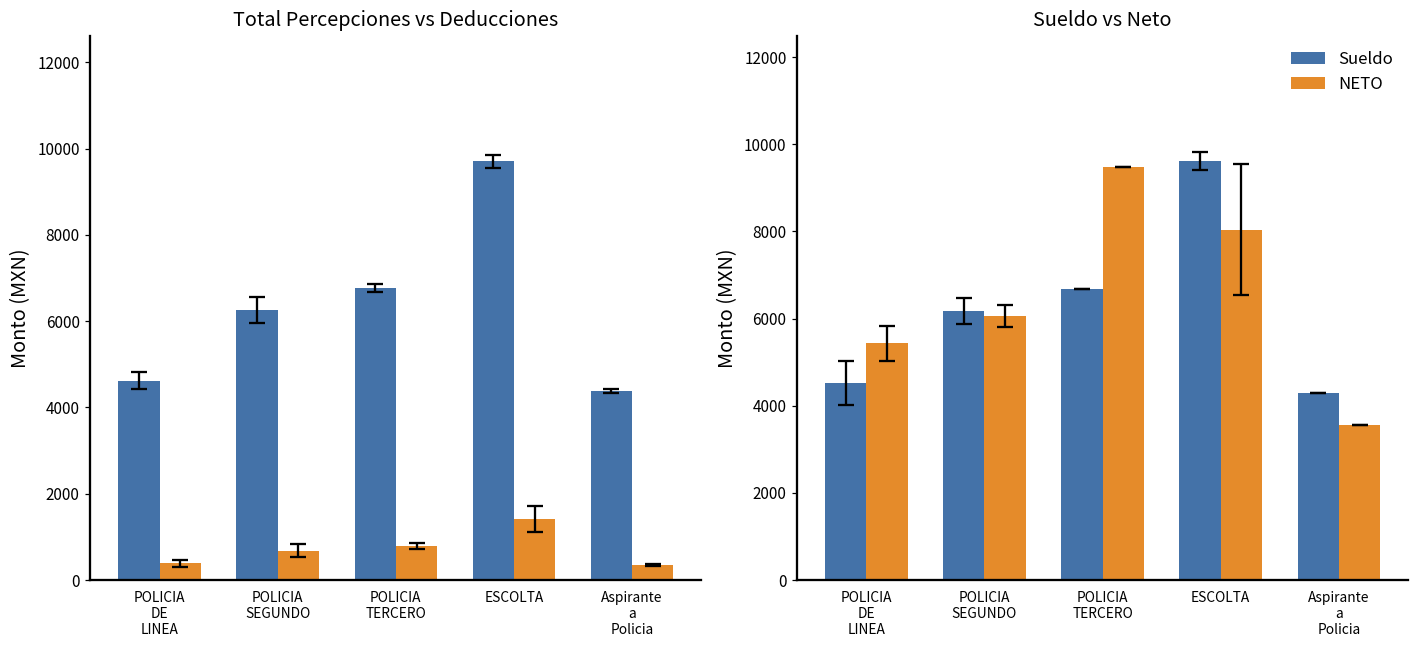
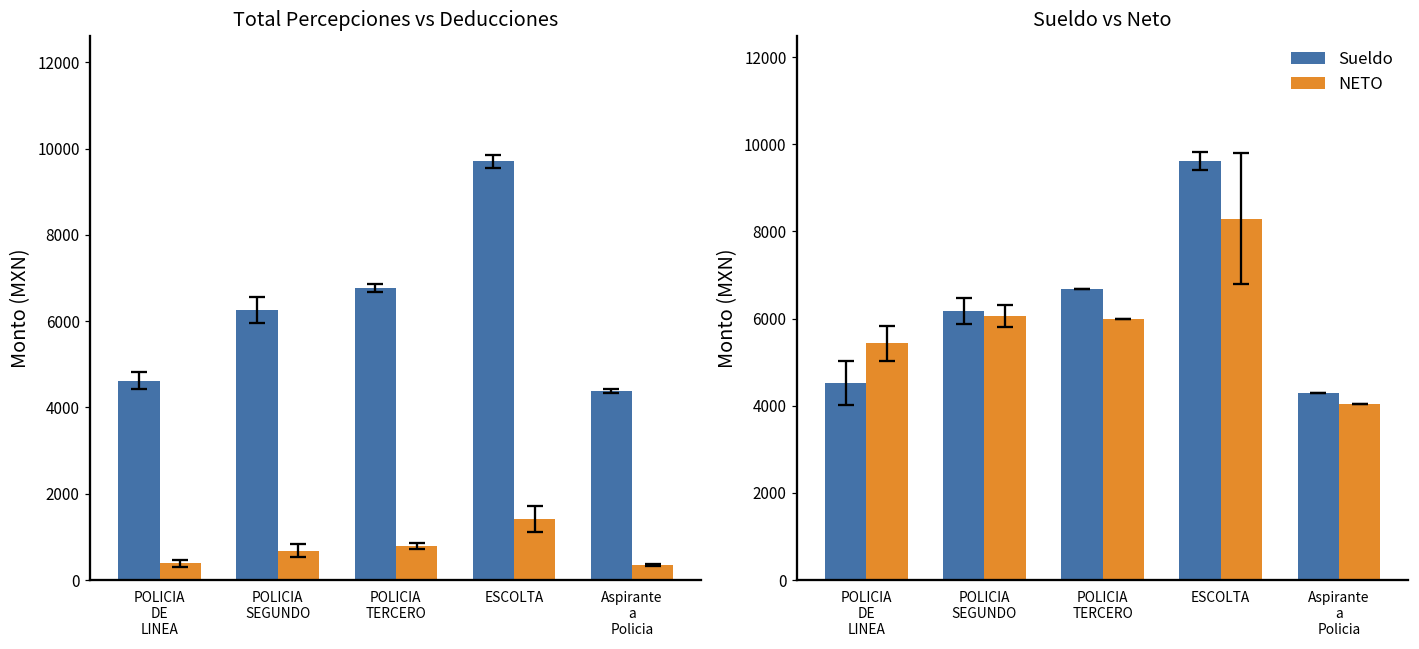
  {
    "Sueldo vs Neto": {
      "NETO": {
        "POLICIA DE LINEA": 5400,
        "POLICIA SEGUNDO": 6100,
-       "POLICIA TERCERO": 9500,
-       "ESCOLTA": 8000,
-       "Aspirante a Policia": 3600
+       "POLICIA TERCERO": 6000,
+       "ESCOLTA": 8300,
+       "Aspirante a Policia": 4000
      }
    }
  }
